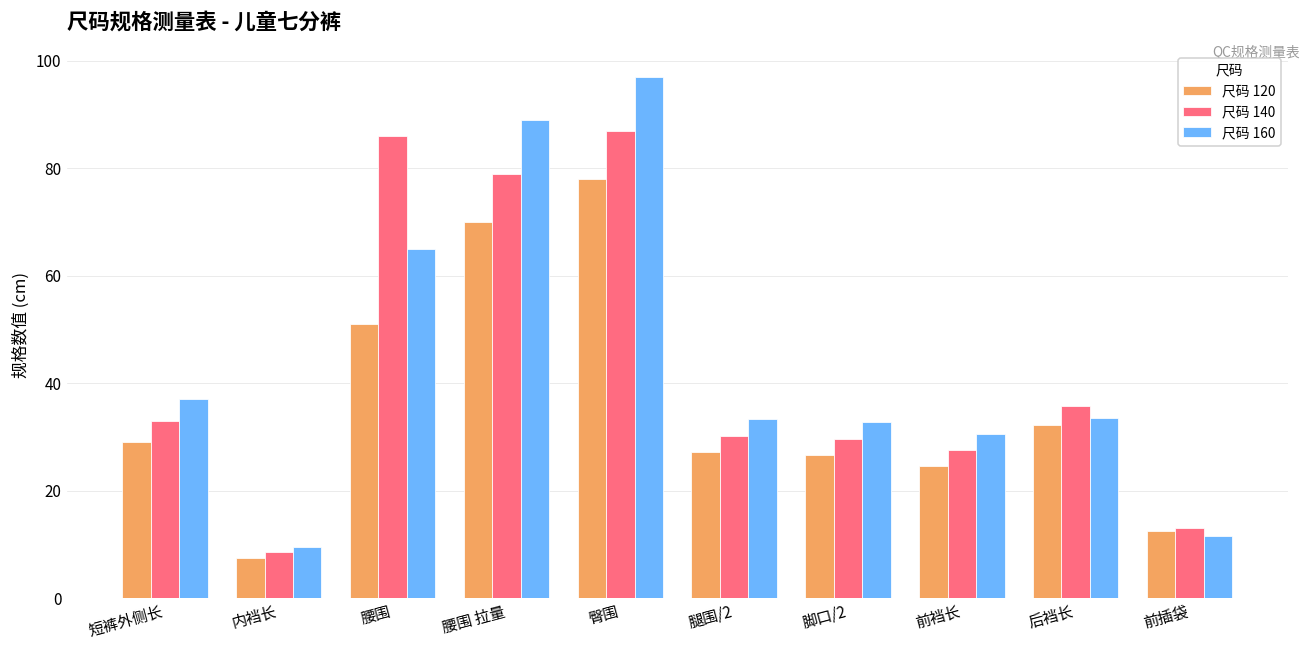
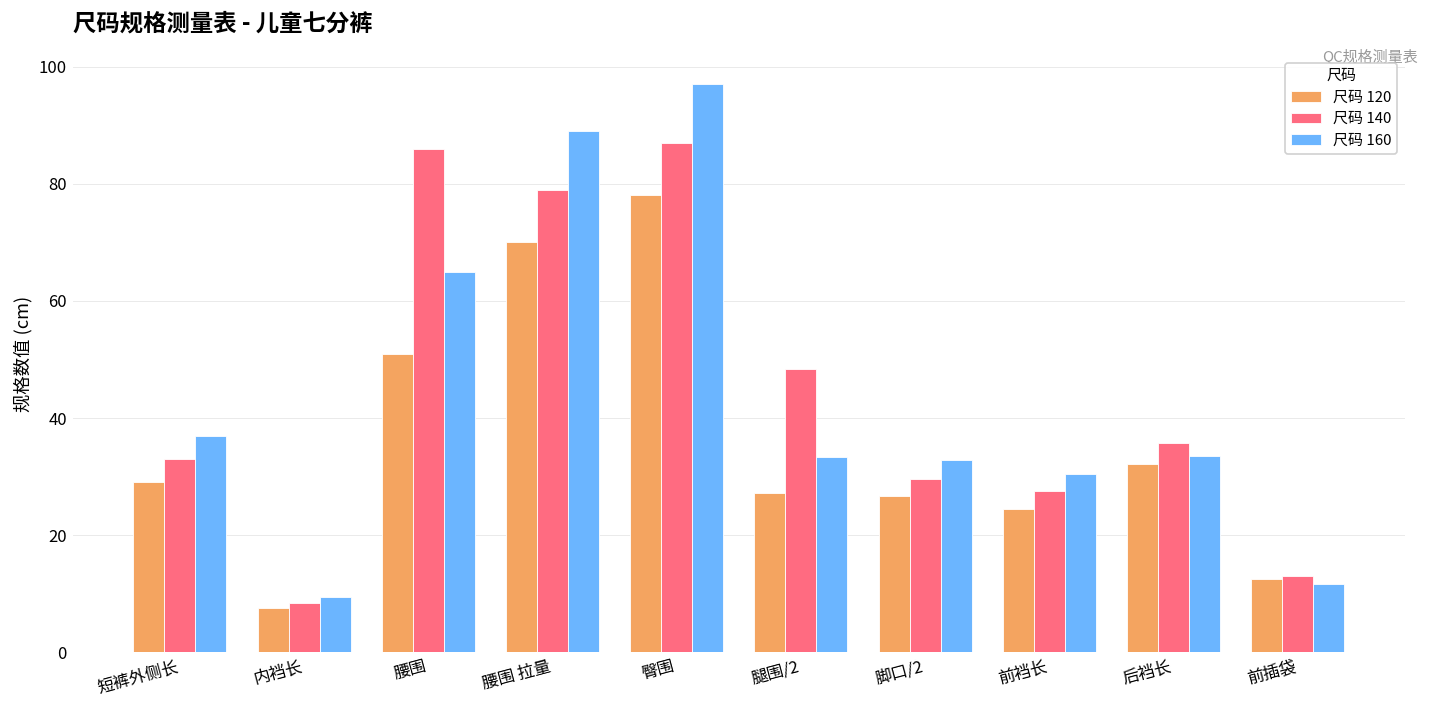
  {
    "尺码 120": {
      "短裤外侧长": 29,
      "内裆长": 8,
      "腰围": 51,
      "腰围 拉量": 70,
      "臀围": 78,
      "腿围/2": 27,
      "脚口/2": 27,
      "前裆长": 25,
      "后裆长": 32,
      "前插袋": 13
    },
    "尺码 140": {
      "短裤外侧长": 33,
      "内裆长": 9,
      "腰围": 86,
      "腰围 拉量": 79,
      "臀围": 87,
-     "腿围/2": 30,
+     "腿围/2": 48,
      "脚口/2": 30,
      "前裆长": 28,
      "后裆长": 36,
      "前插袋": 13
    },
    "尺码 160": {
      "短裤外侧长": 37,
      "内裆长": 10,
      "腰围": 65,
      "腰围 拉量": 89,
      "臀围": 97,
      "腿围/2": 33,
      "脚口/2": 33,
      "前裆长": 31,
      "后裆长": 34,
      "前插袋": 12
    }
  }
